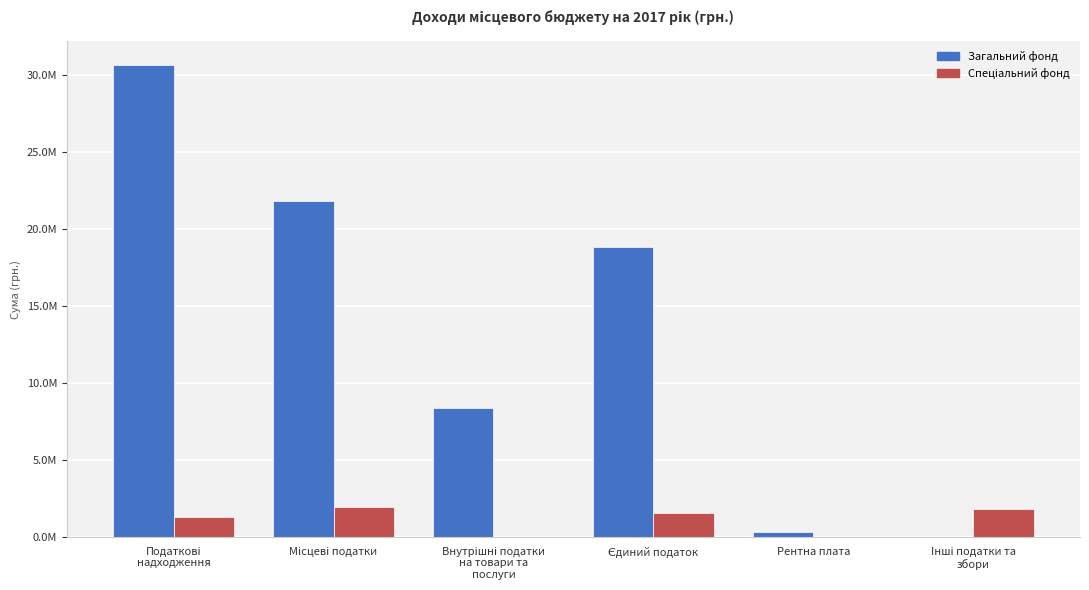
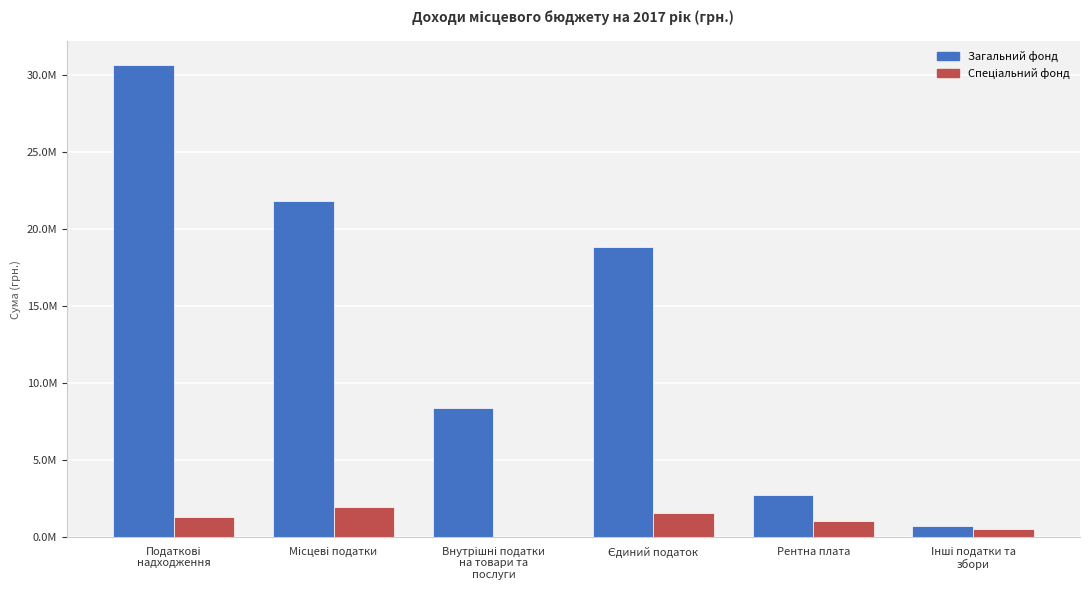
  {
    "Загальний фонд": {
      "Податкові надходження": 30700000,
      "Місцеві податки": 21800000,
      "Внутрішні податки на товари та послуги": 8400000,
      "Єдиний податок": 18800000,
-     "Рентна плата": 400000,
-     "Інші податки та збори": 0
+     "Рентна плата": 2700000,
+     "Інші податки та збори": 700000
    },
    "Спеціальний фонд": {
      "Податкові надходження": 1300000,
      "Місцеві податки": 2000000,
      "Внутрішні податки на товари та послуги": 0,
      "Єдиний податок": 1500000,
-     "Рентна плата": 0,
-     "Інші податки та збори": 1800000
+     "Рентна плата": 1100000,
+     "Інші податки та збори": 500000
    }
  }
